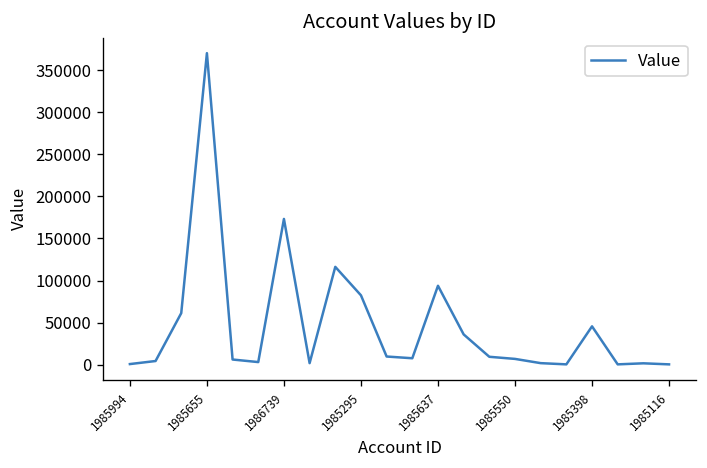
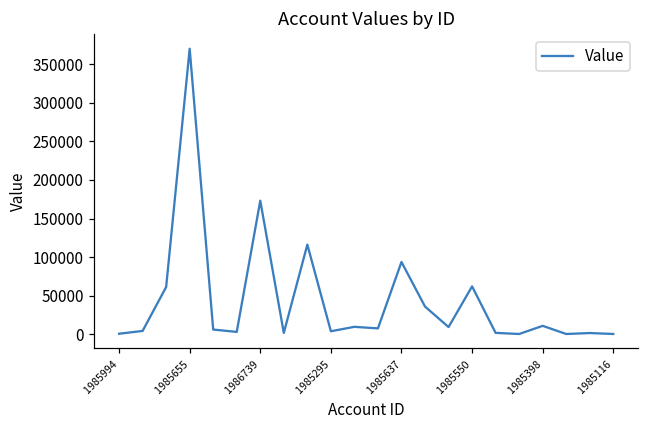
  {
    "1985994": 0,
    "1985655": 370000,
    "1986739": 170000,
-   "1985295": 80000,
+   "1985295": 0,
    "1985637": 90000,
-   "1985550": 10000,
-   "1985398": 50000,
+   "1985550": 60000,
+   "1985398": 10000,
    "1985116": 0
  }
